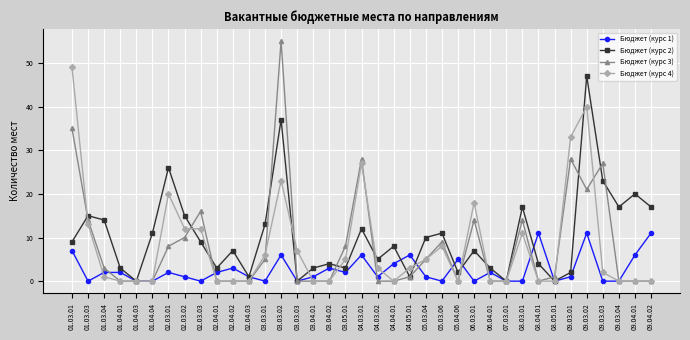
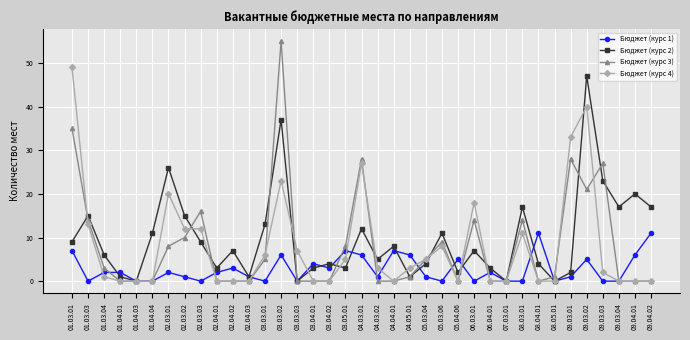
  {
    "Бюджет (курс 1)": {
      "01.03.01": 7,
      "01.03.03": 0,
      "01.03.04": 2,
      "01.04.01": 2,
      "02.03.01": 2,
      "02.03.02": 1,
      "02.03.03": 0,
      "02.04.01": 2,
      "02.04.02": 3,
      "03.03.01": 0,
      "03.03.02": 6,
-     "03.04.01": 1,
+     "03.04.01": 4,
      "03.04.02": 3,
-     "03.05.01": 2,
+     "03.05.01": 7,
      "04.03.01": 6,
      "04.03.02": 1,
-     "04.04.01": 4,
+     "04.04.01": 7,
      "04.05.01": 6,
      "05.03.04": 1,
      "05.03.06": 0,
      "05.04.06": 5,
      "06.03.01": 0,
      "06.04.01": 2,
      "08.03.01": 0,
      "08.04.01": 11,
      "09.03.01": 1,
-     "09.03.02": 11,
+     "09.03.02": 5,
      "09.03.03": 0,
      "09.04.01": 6,
      "09.04.02": 11
    },
    "Бюджет (курс 2)": {
      "01.03.01": 9,
      "01.03.03": 15,
-     "01.03.04": 14,
-     "01.04.01": 3,
+     "01.03.04": 6,
+     "01.04.01": 1,
      "01.04.04": 11,
      "02.03.01": 26,
      "02.03.02": 15,
      "02.03.03": 9,
      "02.04.01": 3,
      "02.04.02": 7,
      "03.03.01": 13,
      "03.03.02": 37,
      "03.04.01": 3,
      "03.04.02": 4,
      "03.05.01": 3,
      "04.03.01": 12,
      "04.03.02": 5,
      "04.04.01": 8,
-     "05.03.04": 10,
+     "05.03.04": 4,
      "05.03.06": 11,
      "05.04.06": 2,
      "06.03.01": 7,
      "06.04.01": 3,
      "08.03.01": 17,
      "08.04.01": 4,
      "09.03.01": 2,
      "09.03.02": 47,
      "09.03.03": 23,
      "09.03.04": 17,
      "09.04.01": 20,
      "09.04.02": 17
    }
  }
